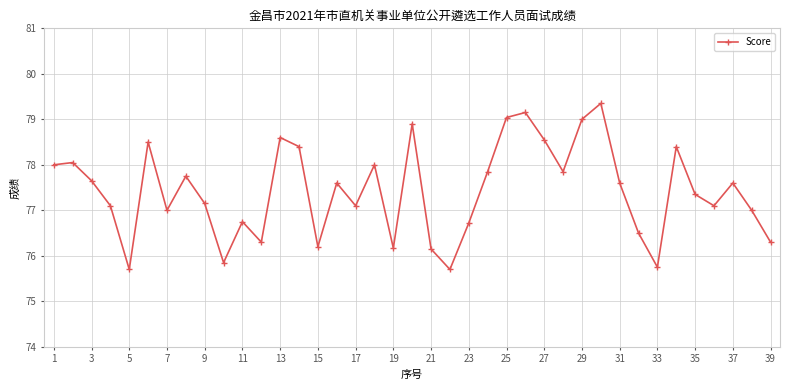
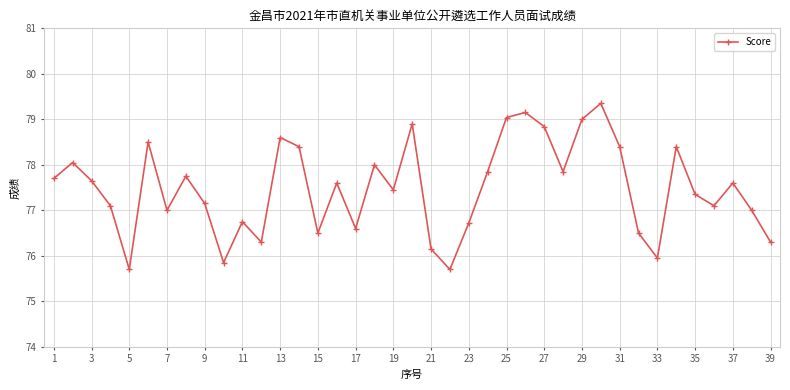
  {
-   "1": 78.0,
+   "1": 77.7,
    "3": 77.7,
    "5": 75.7,
    "7": 77.0,
    "9": 77.2,
    "11": 76.8,
    "13": 78.6,
-   "15": 76.2,
-   "17": 77.1,
-   "19": 76.2,
+   "15": 76.5,
+   "17": 76.6,
+   "19": 77.5,
    "21": 76.2,
    "23": 76.7,
    "25": 79.0,
-   "27": 78.6,
+   "27": 78.8,
    "29": 79.0,
-   "31": 77.6,
-   "33": 75.8,
+   "31": 78.4,
+   "33": 76.0,
    "35": 77.4,
    "37": 77.6,
    "39": 76.3
  }
